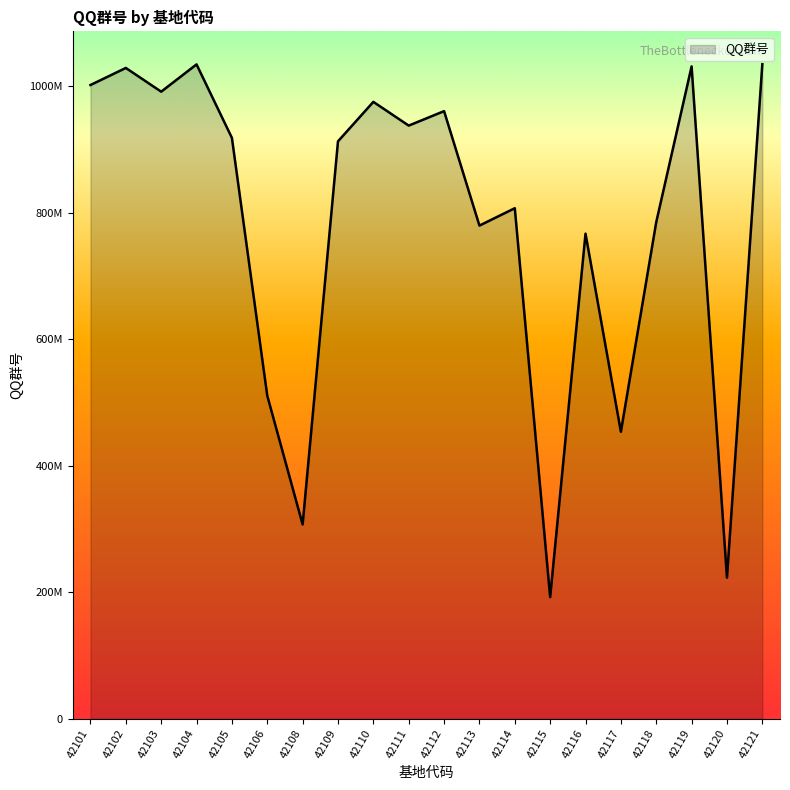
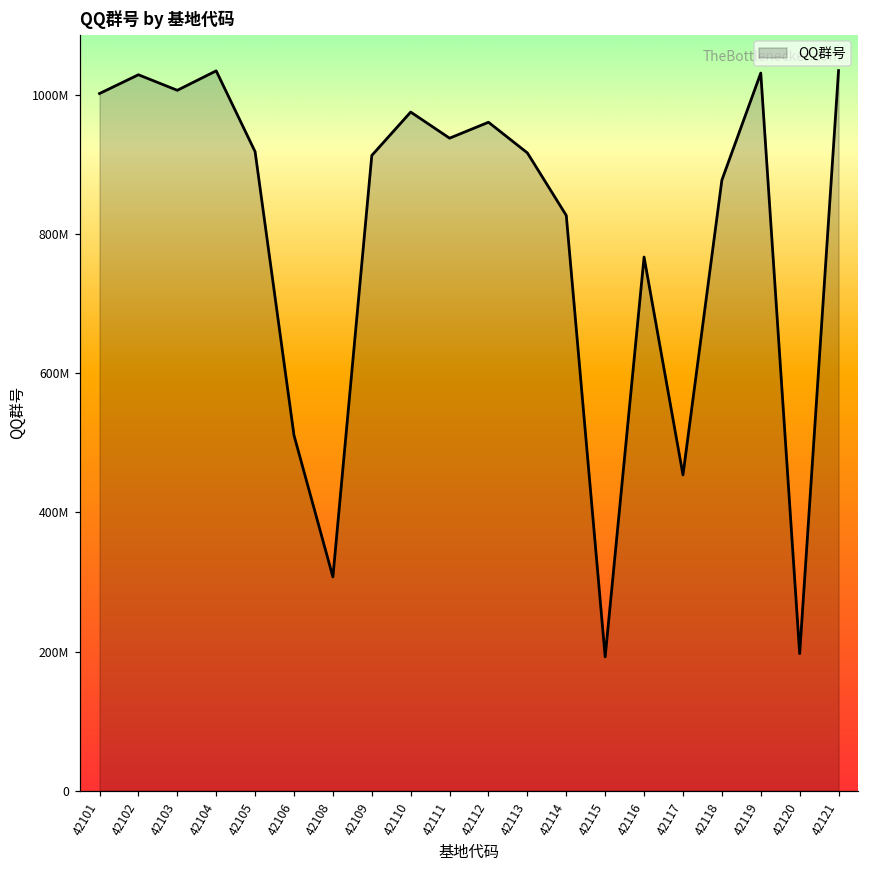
  {
    "42101": 1000000000,
    "42102": 1030000000,
-   "42103": 990000000,
+   "42103": 1010000000,
    "42104": 1030000000,
    "42105": 920000000,
    "42106": 510000000,
    "42108": 310000000,
    "42109": 910000000,
    "42110": 980000000,
    "42111": 940000000,
    "42112": 960000000,
-   "42113": 780000000,
-   "42114": 810000000,
+   "42113": 920000000,
+   "42114": 830000000,
    "42115": 190000000,
    "42116": 770000000,
    "42117": 450000000,
-   "42118": 790000000,
+   "42118": 880000000,
    "42119": 1030000000,
-   "42120": 220000000,
+   "42120": 200000000,
    "42121": 1030000000
  }
